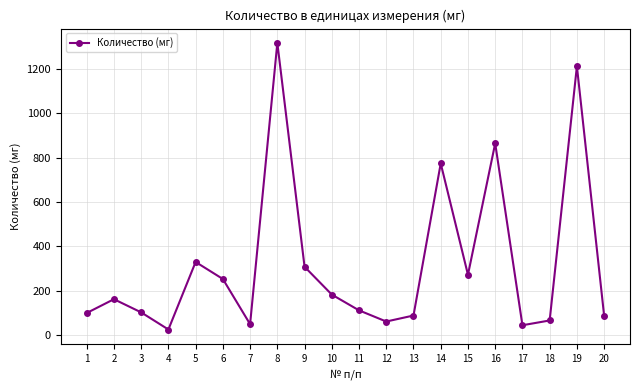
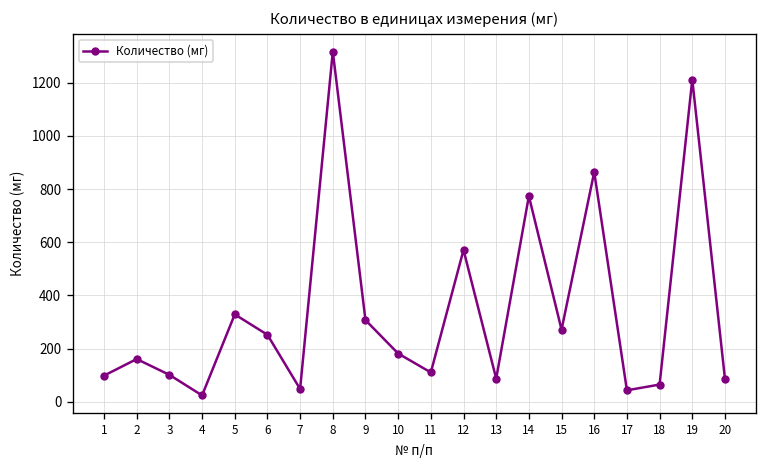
  {
    "1": 100,
    "2": 160,
    "3": 100,
    "4": 20,
    "5": 330,
    "6": 250,
    "7": 50,
    "8": 1320,
    "9": 310,
    "10": 180,
    "11": 110,
-   "12": 60,
+   "12": 570,
    "13": 90,
    "14": 770,
    "15": 270,
    "16": 860,
    "17": 40,
    "18": 60,
    "19": 1210,
    "20": 90
  }
